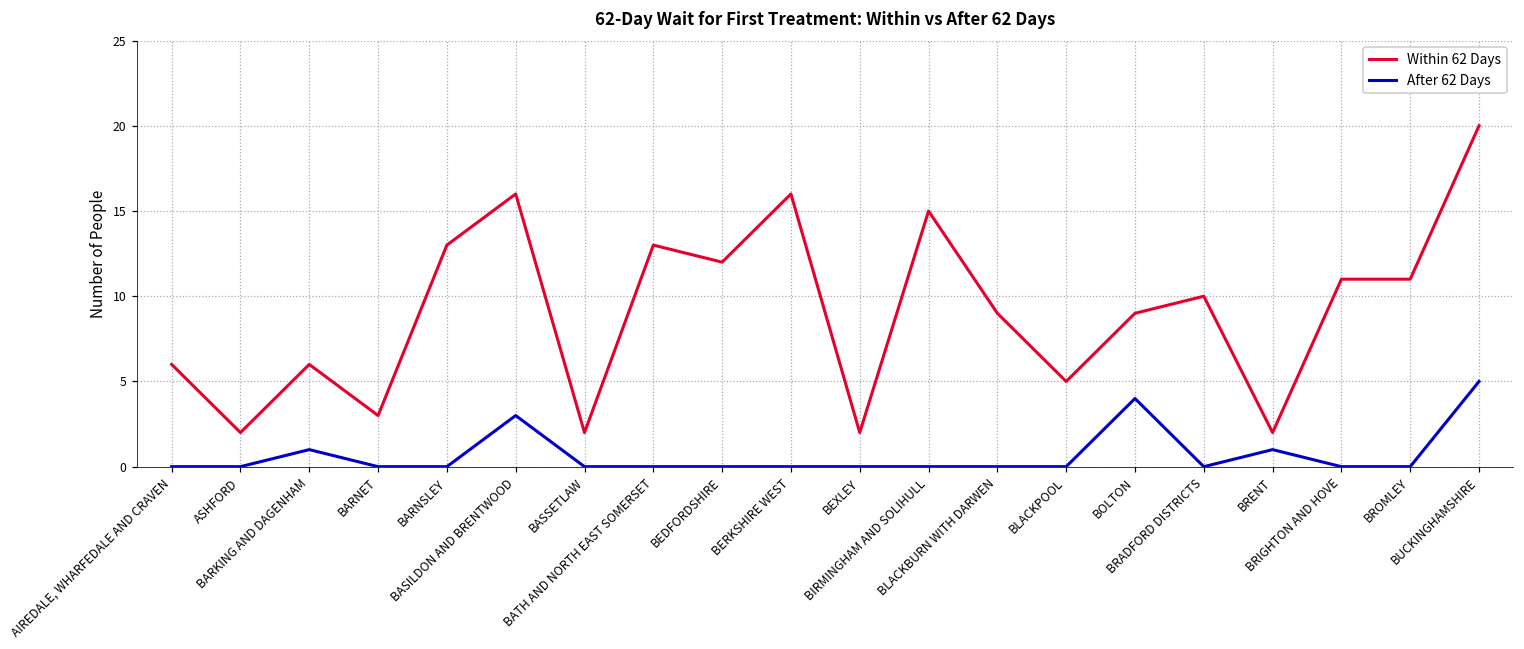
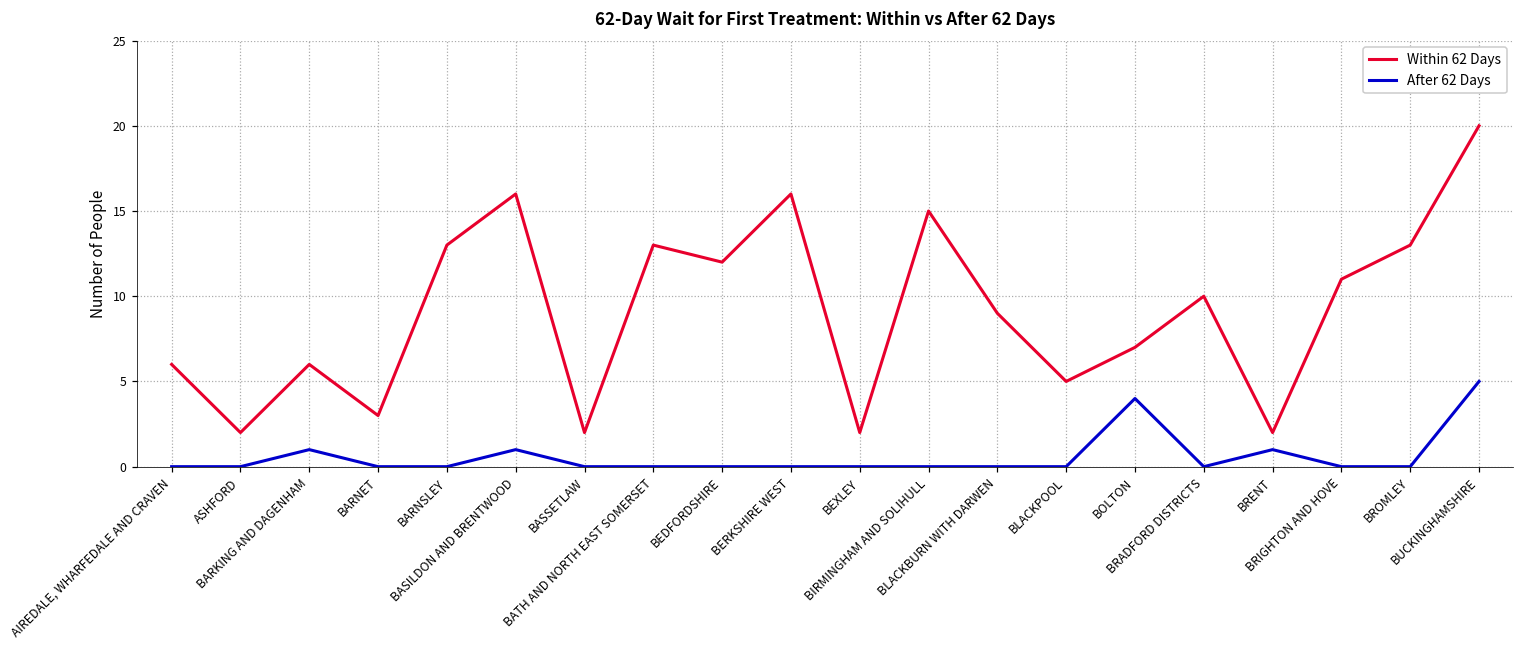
  {
    "Within 62 Days": {
      "AIREDALE, WHARFEDALE AND CRAVEN": 6,
      "ASHFORD": 2,
      "BARKING AND DAGENHAM": 6,
      "BARNET": 3,
      "BARNSLEY": 13,
      "BASILDON AND BRENTWOOD": 16,
      "BASSETLAW": 2,
      "BATH AND NORTH EAST SOMERSET": 13,
      "BEDFORDSHIRE": 12,
      "BERKSHIRE WEST": 16,
      "BEXLEY": 2,
      "BIRMINGHAM AND SOLIHULL": 15,
      "BLACKBURN WITH DARWEN": 9,
      "BLACKPOOL": 5,
-     "BOLTON": 9,
+     "BOLTON": 7,
      "BRADFORD DISTRICTS": 10,
      "BRENT": 2,
      "BRIGHTON AND HOVE": 11,
-     "BROMLEY": 11,
+     "BROMLEY": 13,
      "BUCKINGHAMSHIRE": 20
    },
    "After 62 Days": {
      "AIREDALE, WHARFEDALE AND CRAVEN": 0,
      "ASHFORD": 0,
      "BARKING AND DAGENHAM": 1,
      "BARNET": 0,
      "BARNSLEY": 0,
-     "BASILDON AND BRENTWOOD": 3,
+     "BASILDON AND BRENTWOOD": 1,
      "BASSETLAW": 0,
      "BATH AND NORTH EAST SOMERSET": 0,
      "BEDFORDSHIRE": 0,
      "BERKSHIRE WEST": 0,
      "BEXLEY": 0,
      "BIRMINGHAM AND SOLIHULL": 0,
      "BLACKBURN WITH DARWEN": 0,
      "BLACKPOOL": 0,
      "BOLTON": 4,
      "BRADFORD DISTRICTS": 0,
      "BRENT": 1,
      "BRIGHTON AND HOVE": 0,
      "BROMLEY": 0,
      "BUCKINGHAMSHIRE": 5
    }
  }
